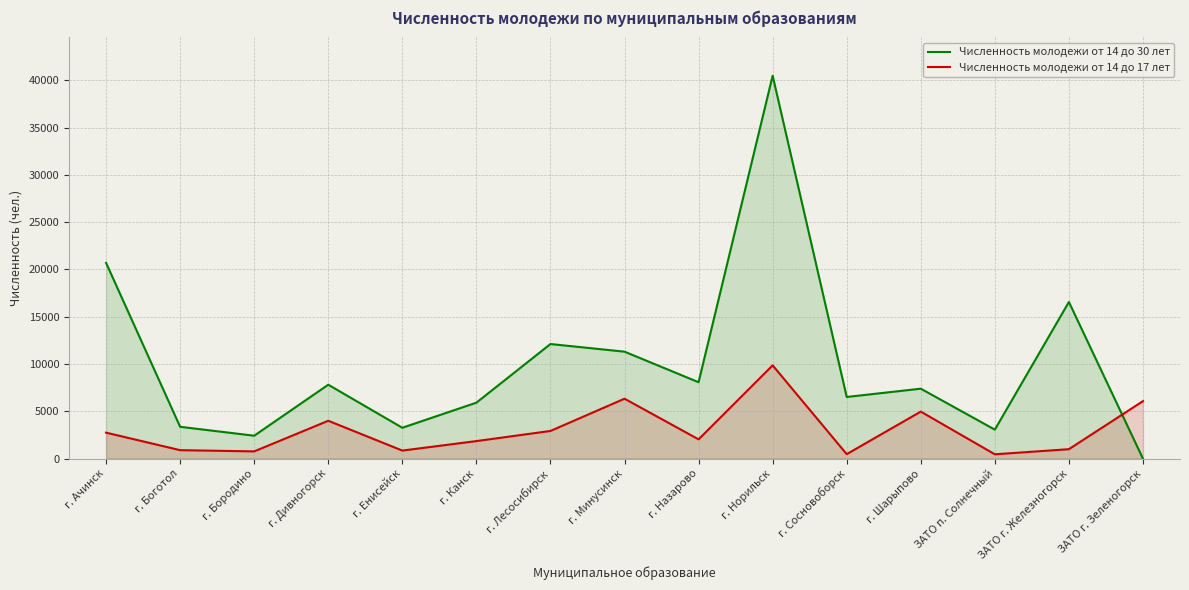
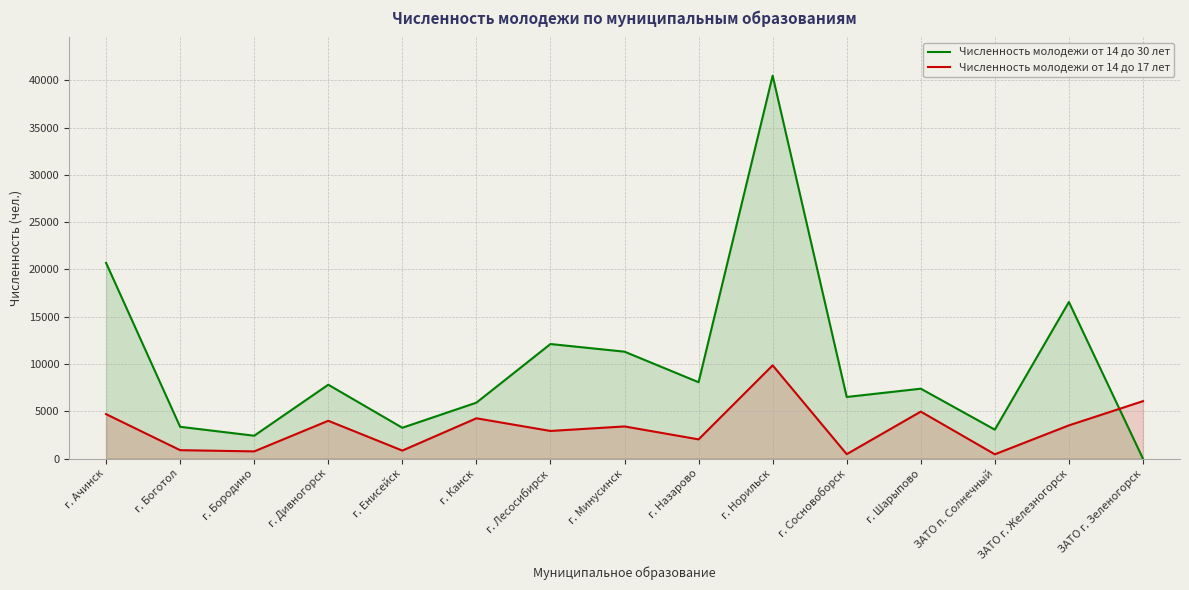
  {
    "Численность молодежи от 14 до 30 лет": {
      "г. Ачинск": 21000,
      "г. Боготол": 3000,
      "г. Бородино": 2000,
      "г. Дивногорск": 8000,
      "г. Енисейск": 3000,
      "г. Канск": 6000,
      "г. Лесосибирск": 12000,
      "г. Минусинск": 11000,
      "г. Назарово": 8000,
      "г. Норильск": 40000,
      "г. Сосновоборск": 7000,
      "г. Шарыпово": 7000,
      "ЗАТО п. Солнечный": 3000,
      "ЗАТО г. Железногорск": 17000,
      "ЗАТО г. Зеленогорск": 0
    },
    "Численность молодежи от 14 до 17 лет": {
-     "г. Ачинск": 3000,
+     "г. Ачинск": 5000,
      "г. Боготол": 1000,
      "г. Бородино": 1000,
      "г. Дивногорск": 4000,
      "г. Енисейск": 1000,
-     "г. Канск": 2000,
+     "г. Канск": 4000,
      "г. Лесосибирск": 3000,
-     "г. Минусинск": 6000,
+     "г. Минусинск": 3000,
      "г. Назарово": 2000,
      "г. Норильск": 10000,
      "г. Сосновоборск": 0,
      "г. Шарыпово": 5000,
      "ЗАТО п. Солнечный": 0,
-     "ЗАТО г. Железногорск": 1000,
+     "ЗАТО г. Железногорск": 4000,
      "ЗАТО г. Зеленогорск": 6000
    }
  }
